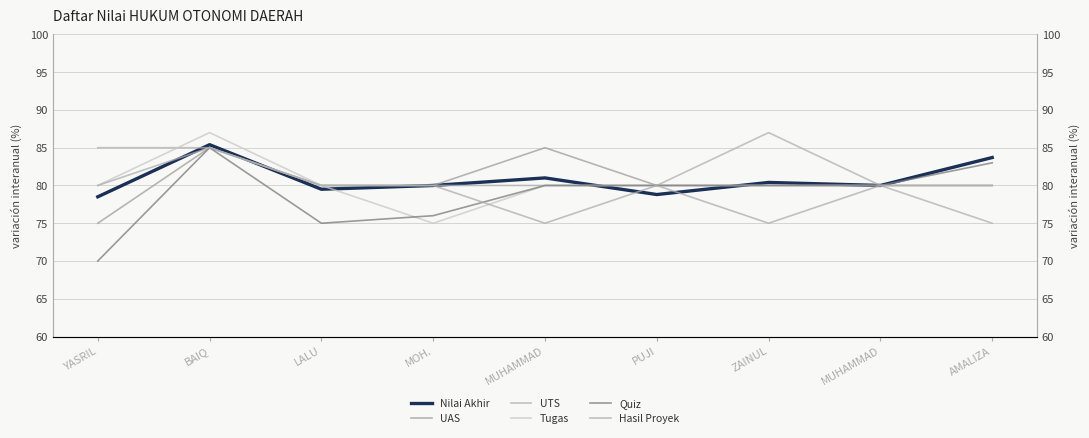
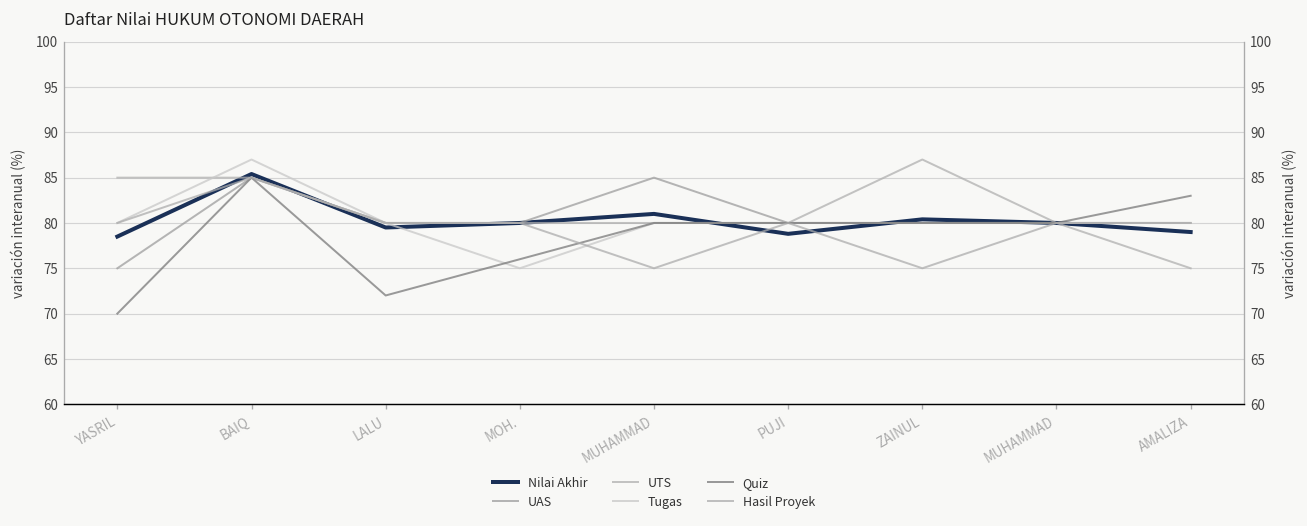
  {
    "Nilai Akhir": {
      "YASRIL": 79,
      "BAIQ": 85,
      "LALU": 80,
      "MOH.": 80,
      "PUJI": 79,
      "ZAINUL": 80,
-     "AMALIZA": 84
+     "AMALIZA": 79
    },
    "Quiz": {
      "YASRIL": 70,
-     "LALU": 75,
+     "LALU": 72,
      "MOH.": 76,
      "AMALIZA": 83
    }
  }
